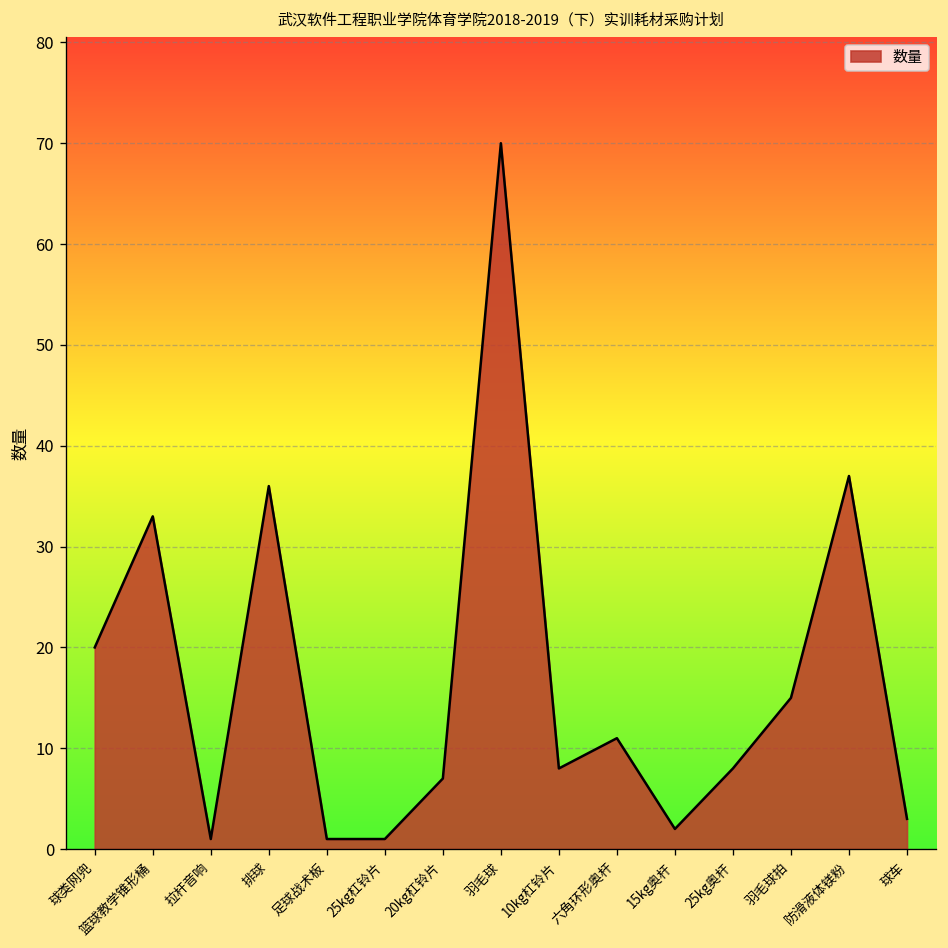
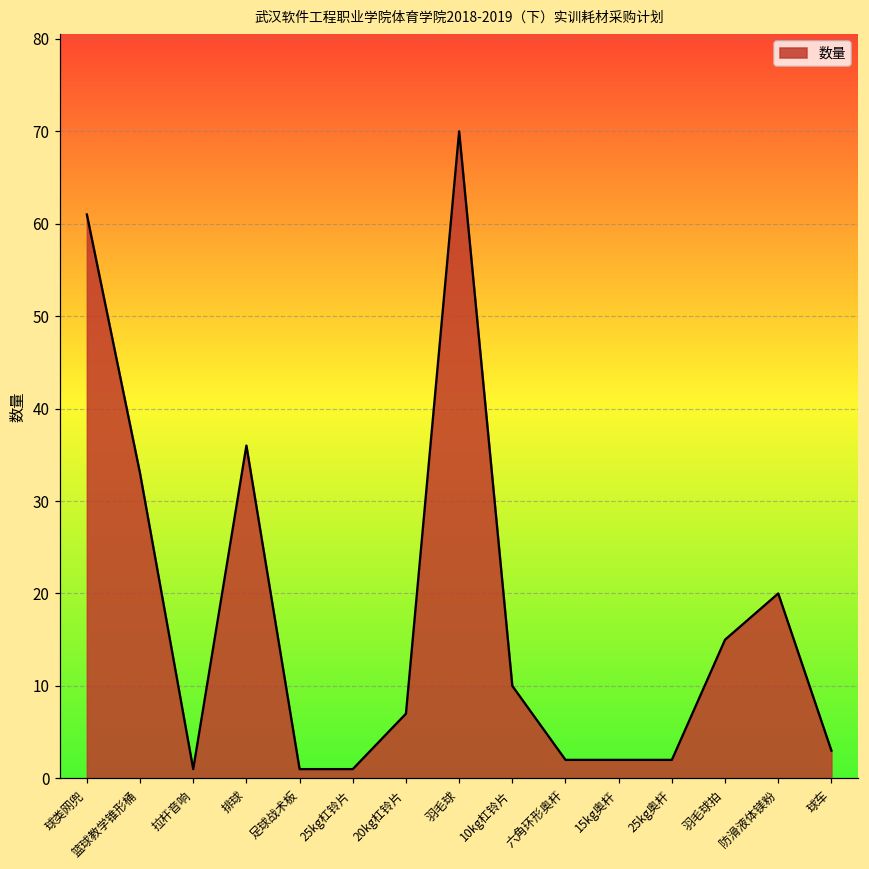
  {
-   "球类网兜": 20,
+   "球类网兜": 61,
    "篮球教学锥形桶": 33,
    "拉杆音响": 1,
    "排球": 36,
    "足球战术板": 1,
    "25kg杠铃片": 1,
    "20kg杠铃片": 7,
    "羽毛球": 70,
-   "10kg杠铃片": 8,
-   "六角环形奥杆": 11,
+   "10kg杠铃片": 10,
+   "六角环形奥杆": 2,
    "15kg奥杆": 2,
-   "25kg奥杆": 8,
+   "25kg奥杆": 2,
    "羽毛球拍": 15,
-   "防滑液体镁粉": 37,
+   "防滑液体镁粉": 20,
    "球车": 3
  }
